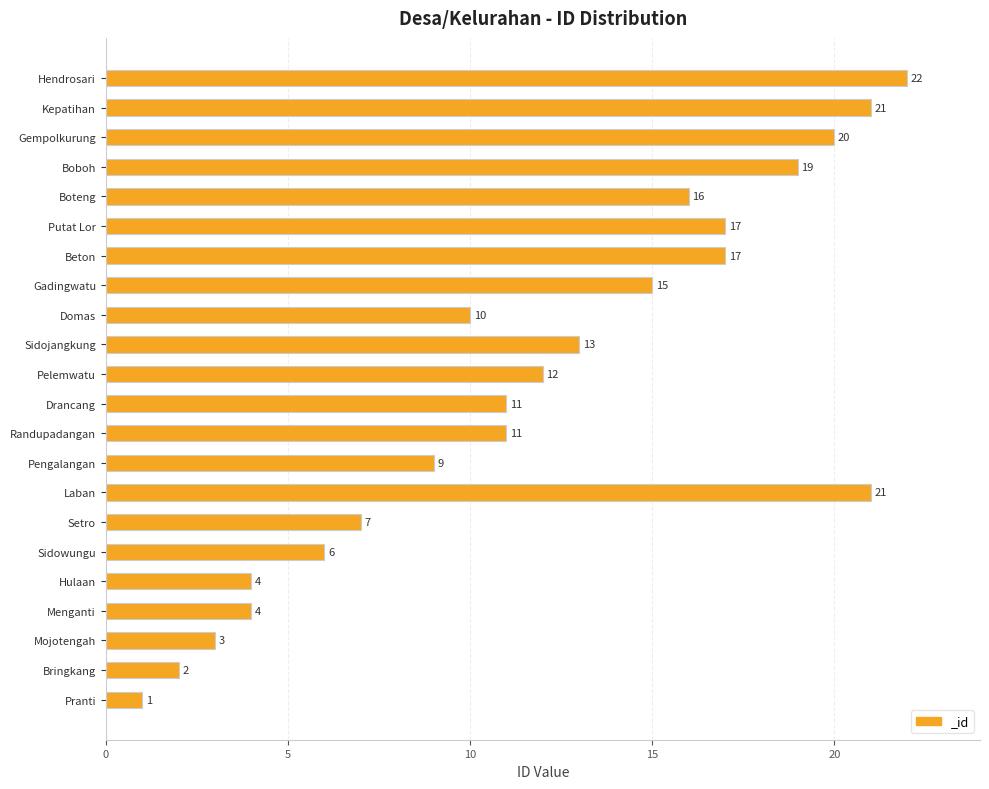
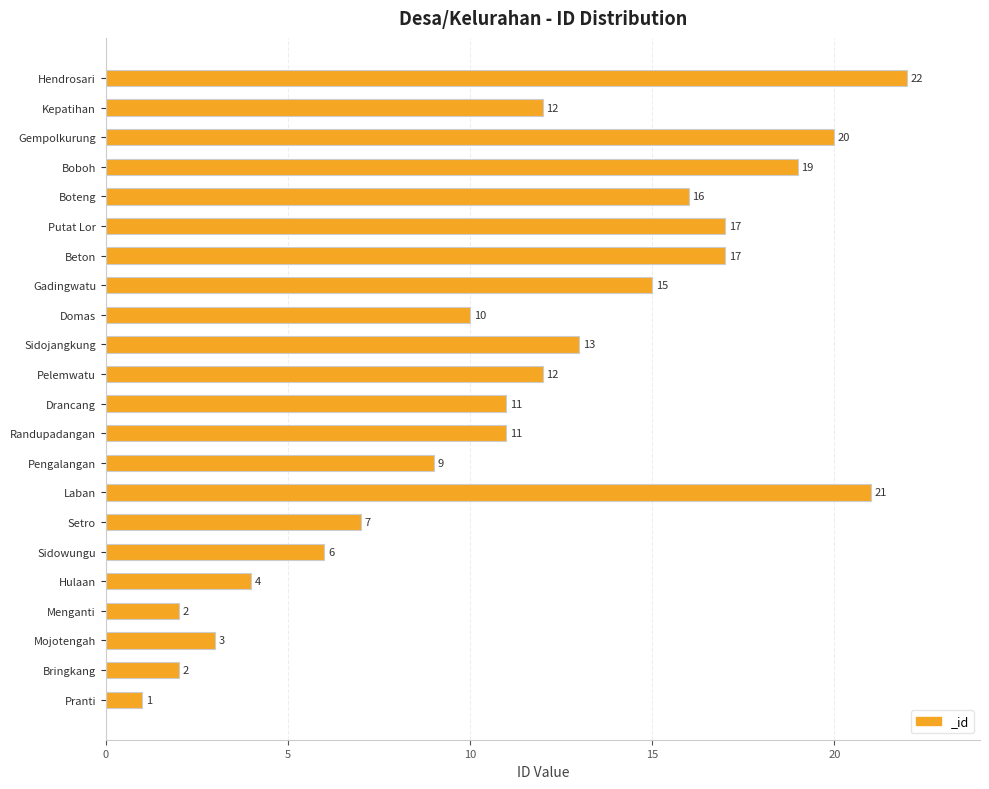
  {
    "Hendrosari": 22,
-   "Kepatihan": 21,
+   "Kepatihan": 12,
    "Gempolkurung": 20,
    "Boboh": 19,
    "Boteng": 16,
    "Putat Lor": 17,
    "Beton": 17,
    "Gadingwatu": 15,
    "Domas": 10,
    "Sidojangkung": 13,
    "Pelemwatu": 12,
    "Drancang": 11,
    "Randupadangan": 11,
    "Pengalangan": 9,
    "Laban": 21,
    "Setro": 7,
    "Sidowungu": 6,
    "Hulaan": 4,
-   "Menganti": 4,
+   "Menganti": 2,
    "Mojotengah": 3,
    "Bringkang": 2,
    "Pranti": 1
  }
